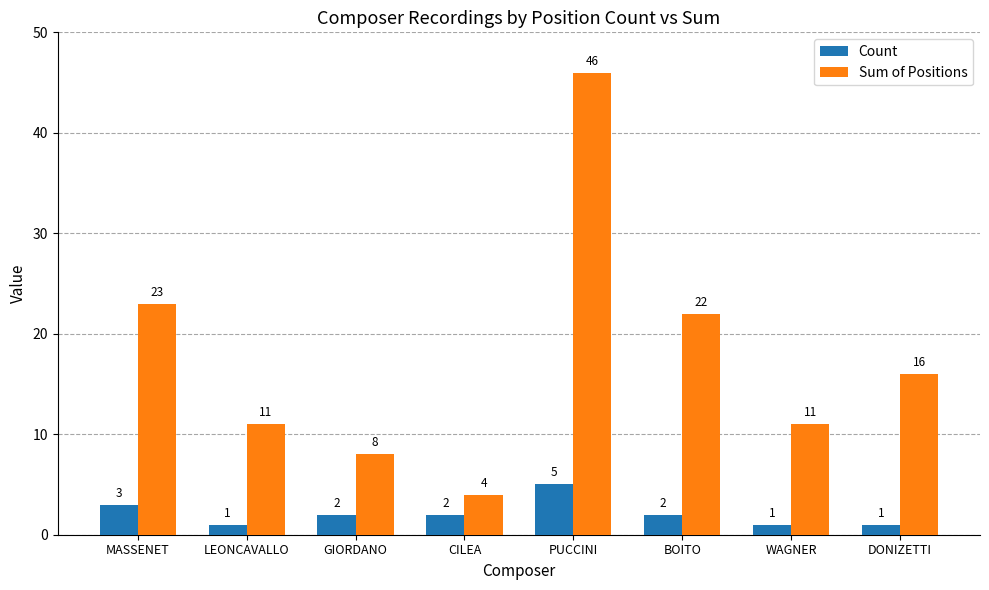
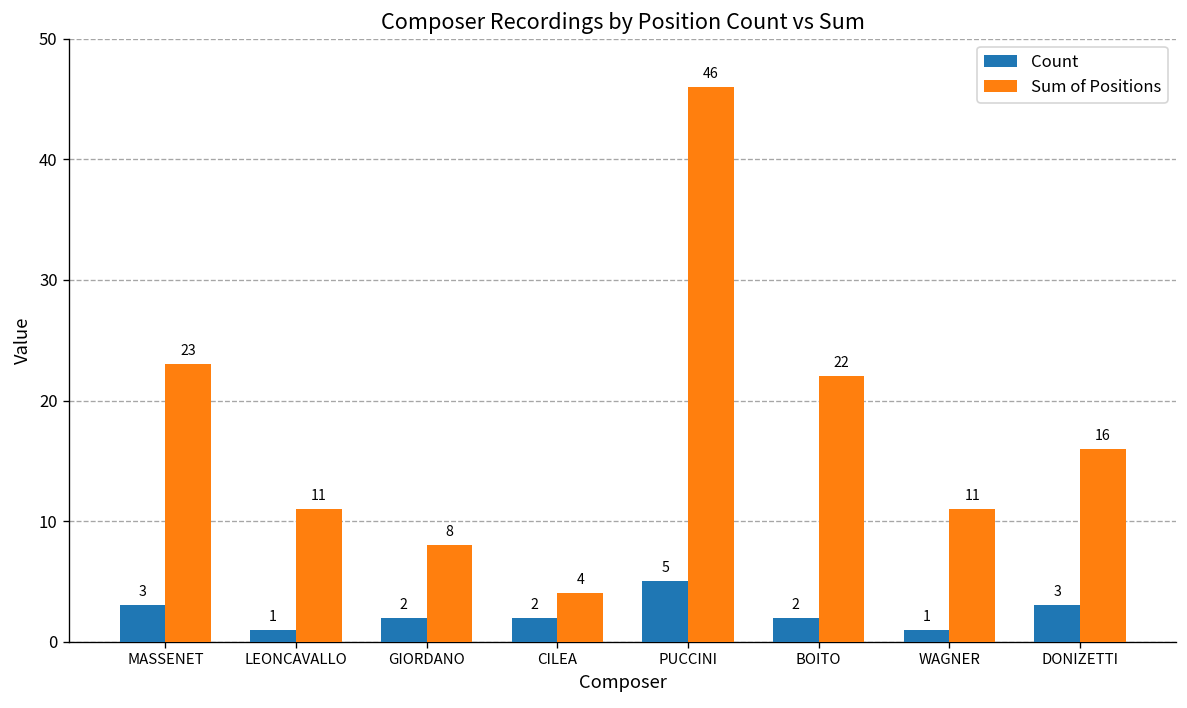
  {
    "Count": {
      "MASSENET": 3,
      "LEONCAVALLO": 1,
      "GIORDANO": 2,
      "CILEA": 2,
      "PUCCINI": 5,
      "BOITO": 2,
      "WAGNER": 1,
-     "DONIZETTI": 1
+     "DONIZETTI": 3
    },
    "Sum of Positions": {
      "MASSENET": 23,
      "LEONCAVALLO": 11,
      "GIORDANO": 8,
      "CILEA": 4,
      "PUCCINI": 46,
      "BOITO": 22,
      "WAGNER": 11,
      "DONIZETTI": 16
    }
  }
